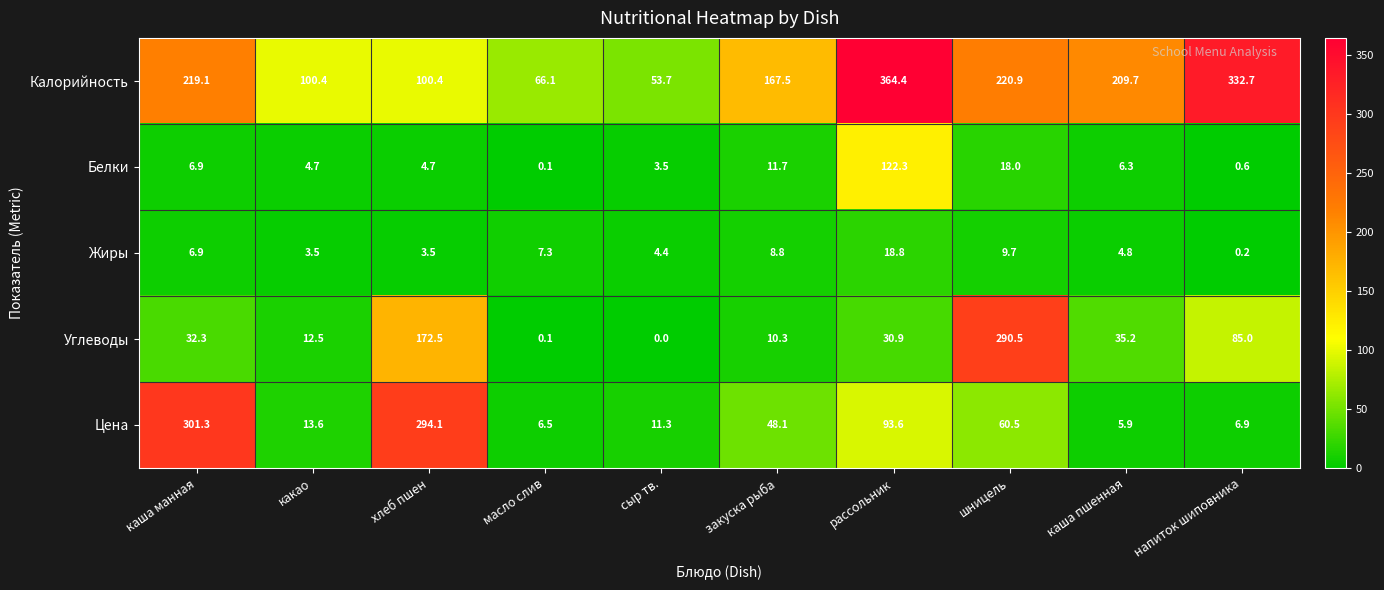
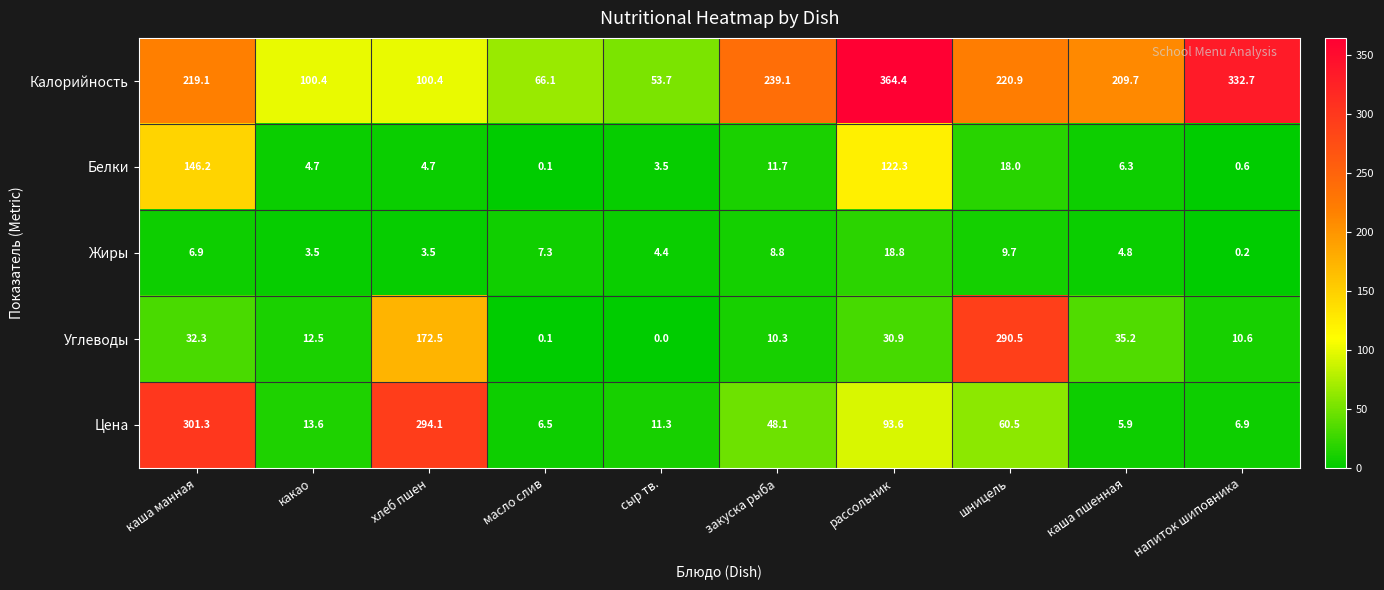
  {
    "Калорийность": {
      "каша манная": 219.1,
      "какао": 100.4,
      "хлеб пшен": 100.4,
      "масло слив": 66.1,
      "сыр тв.": 53.7,
-     "закуска рыба": 167.5,
+     "закуска рыба": 239.1,
      "рассольник": 364.4,
      "шницель": 220.9,
      "каша пшенная": 209.7
    },
    "Белки": {
-     "каша манная": 6.9,
+     "каша манная": 146.2,
      "какао": 4.7,
      "хлеб пшен": 4.7,
      "масло слив": 0.1,
      "сыр тв.": 3.5,
      "закуска рыба": 11.7,
      "рассольник": 122.3,
      "шницель": 18.0,
      "каша пшенная": 6.3,
      "напиток шиповника": 0.6
    },
    "Жиры": {
      "каша манная": 6.9,
      "какао": 3.5,
      "хлеб пшен": 3.5,
      "масло слив": 7.3,
      "сыр тв.": 4.4,
      "закуска рыба": 8.8,
      "рассольник": 18.8,
      "шницель": 9.7,
      "каша пшенная": 4.8,
      "напиток шиповника": 0.2
    },
    "Углеводы": {
      "каша манная": 32.3,
      "какао": 12.5,
      "хлеб пшен": 172.5,
      "масло слив": 0.1,
      "сыр тв.": 0.0,
      "закуска рыба": 10.3,
      "рассольник": 30.9,
      "шницель": 290.5,
      "каша пшенная": 35.2,
-     "напиток шиповника": 85.0
+     "напиток шиповника": 10.6
    },
    "Цена": {
      "каша манная": 301.3,
      "какао": 13.6,
      "хлеб пшен": 294.1,
      "масло слив": 6.5,
      "сыр тв.": 11.3,
      "закуска рыба": 48.1,
      "рассольник": 93.6,
      "шницель": 60.5,
      "каша пшенная": 5.9,
      "напиток шиповника": 6.9
    }
  }
